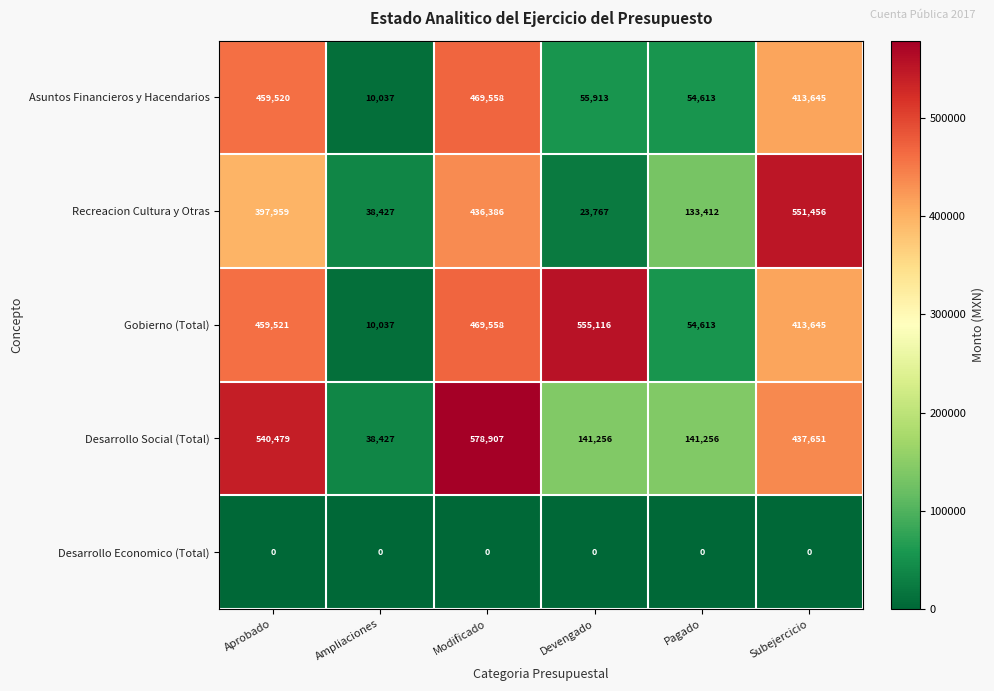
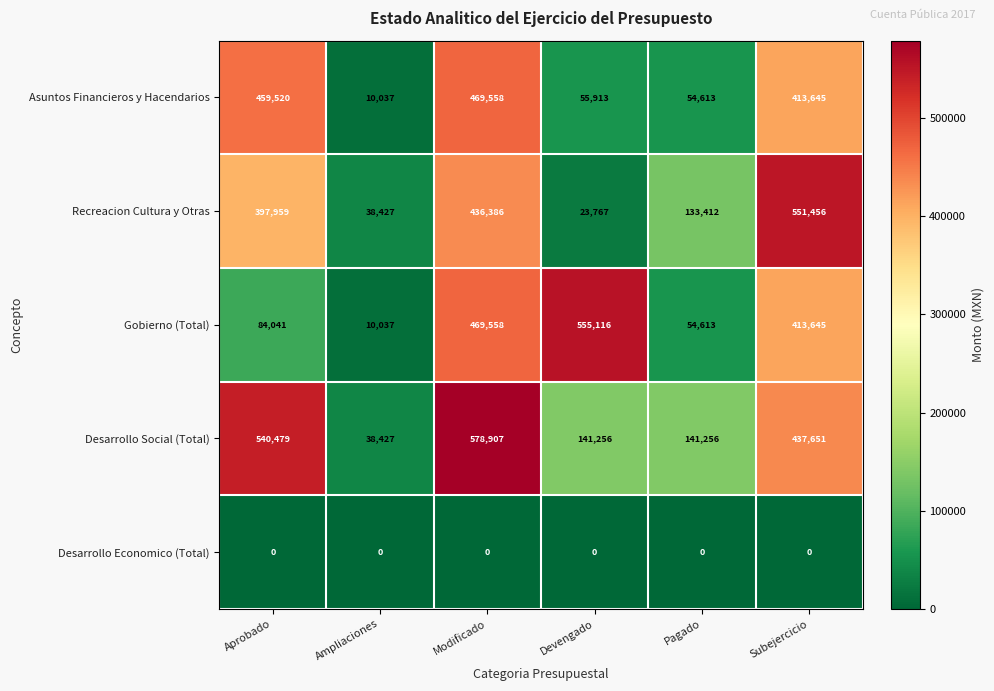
  {
    "Asuntos Financieros y Hacendarios": {
      "Aprobado": "459,520",
      "Ampliaciones": "10,037",
      "Modificado": "469,558",
      "Devengado": "55,913",
      "Pagado": "54,613",
      "Subejercicio": "413,645"
    },
    "Recreacion Cultura y Otras": {
      "Aprobado": "397,959",
      "Ampliaciones": "38,427",
      "Modificado": "436,386",
      "Devengado": "23,767",
      "Pagado": "133,412",
      "Subejercicio": "551,456"
    },
    "Gobierno (Total)": {
-     "Aprobado": "459,521",
+     "Aprobado": "84,041",
      "Ampliaciones": "10,037",
      "Modificado": "469,558",
      "Devengado": "555,116",
      "Pagado": "54,613",
      "Subejercicio": "413,645"
    },
    "Desarrollo Social (Total)": {
      "Aprobado": "540,479",
      "Ampliaciones": "38,427",
      "Modificado": "578,907",
      "Devengado": "141,256",
      "Pagado": "141,256",
      "Subejercicio": "437,651"
    },
    "Desarrollo Economico (Total)": {
      "Aprobado": "0",
      "Ampliaciones": "0",
      "Modificado": "0",
      "Devengado": "0",
      "Pagado": "0",
      "Subejercicio": "0"
    }
  }
